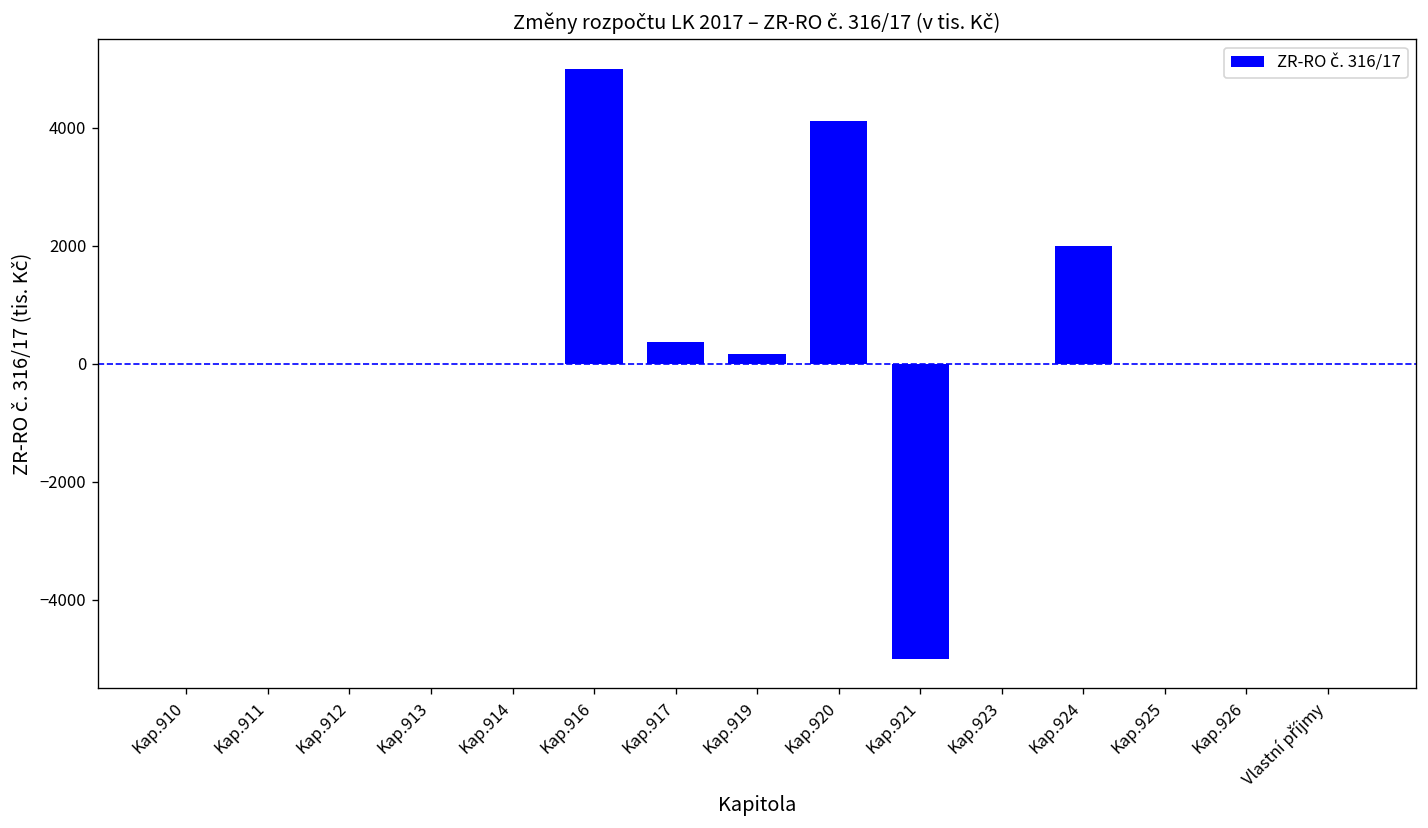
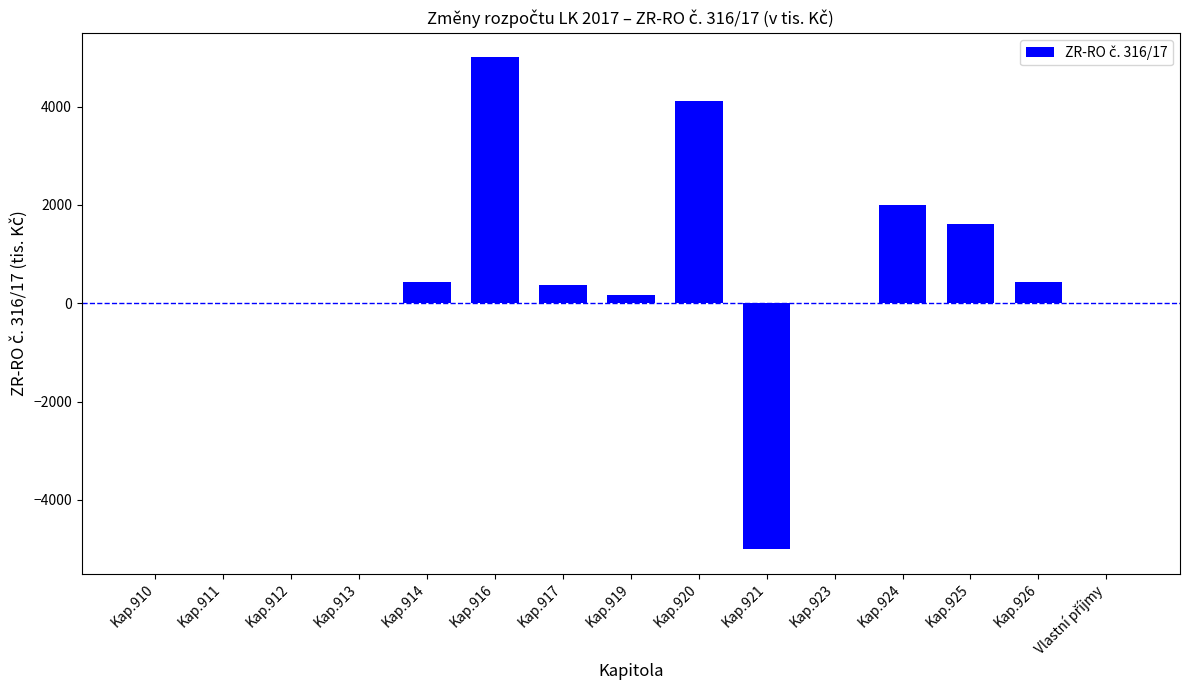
  {
    "Kap.910": 0,
    "Kap.911": 0,
    "Kap.912": 0,
    "Kap.913": 0,
-   "Kap.914": 0,
+   "Kap.914": 400,
    "Kap.916": 5000,
    "Kap.917": 400,
    "Kap.919": 200,
    "Kap.920": 4100,
    "Kap.921": -5000,
    "Kap.923": 0,
    "Kap.924": 2000,
-   "Kap.925": 0,
-   "Kap.926": 0,
+   "Kap.925": 1600,
+   "Kap.926": 400,
    "Vlastní příjmy": 0
  }
